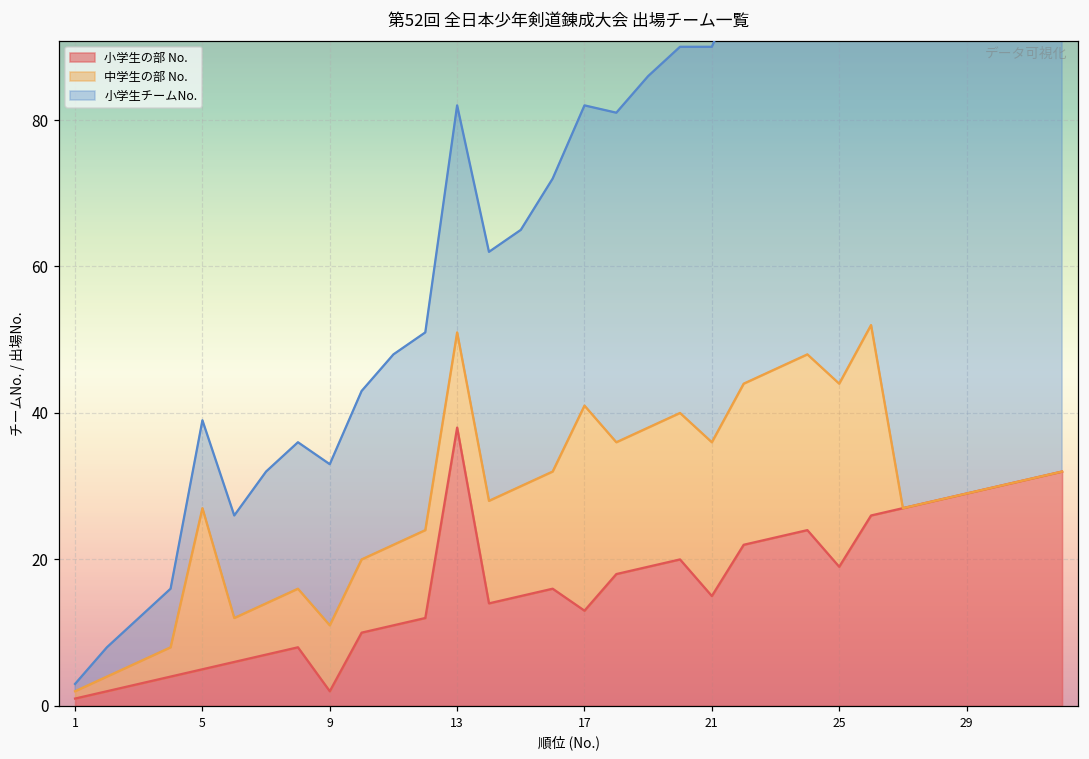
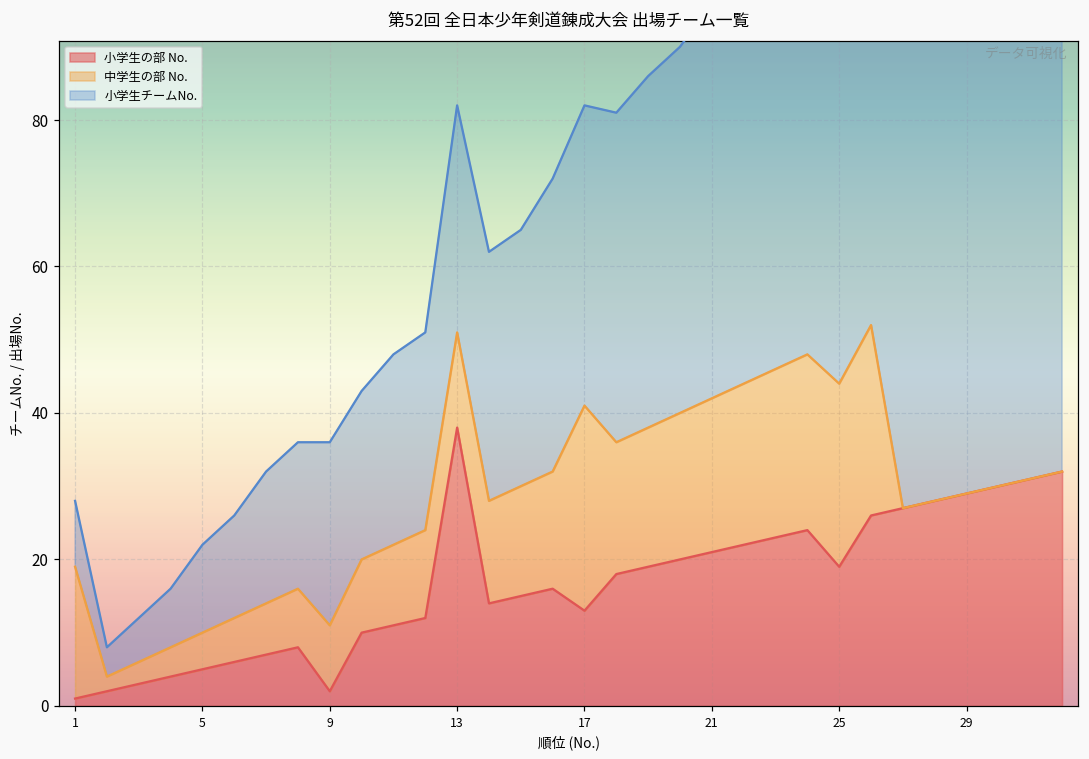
  {
    "小学生の部 No.": {
      "1": 1,
      "5": 5,
      "9": 2,
      "13": 38,
      "17": 13,
-     "21": 15,
+     "21": 21,
      "25": 19
    },
    "中学生の部 No.": {
-     "1": 1,
-     "5": 22,
+     "1": 18,
+     "5": 5,
      "9": 9,
      "13": 13,
      "17": 28,
      "21": 21,
      "25": 25
    },
    "小学生チームNo.": {
-     "1": 1,
+     "1": 9,
      "5": 12,
-     "9": 22,
+     "9": 25,
      "13": 31,
      "17": 41
    }
  }
